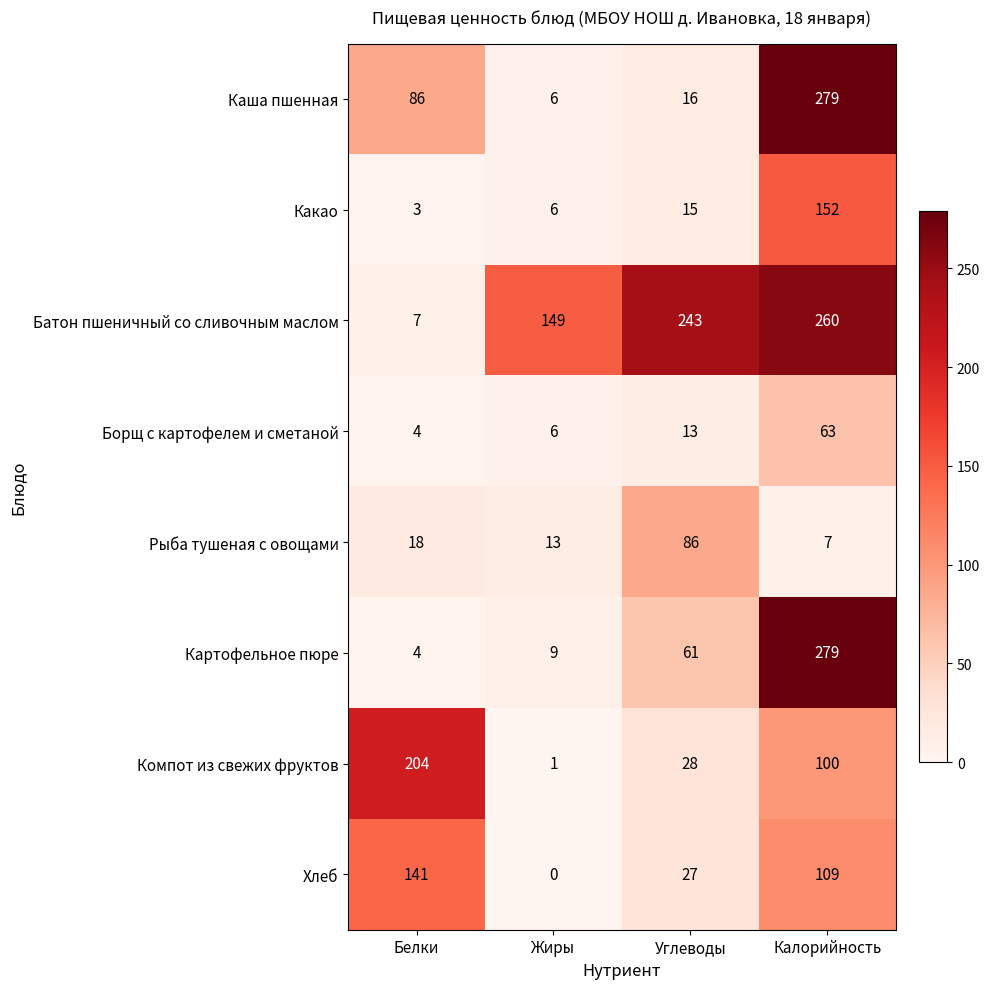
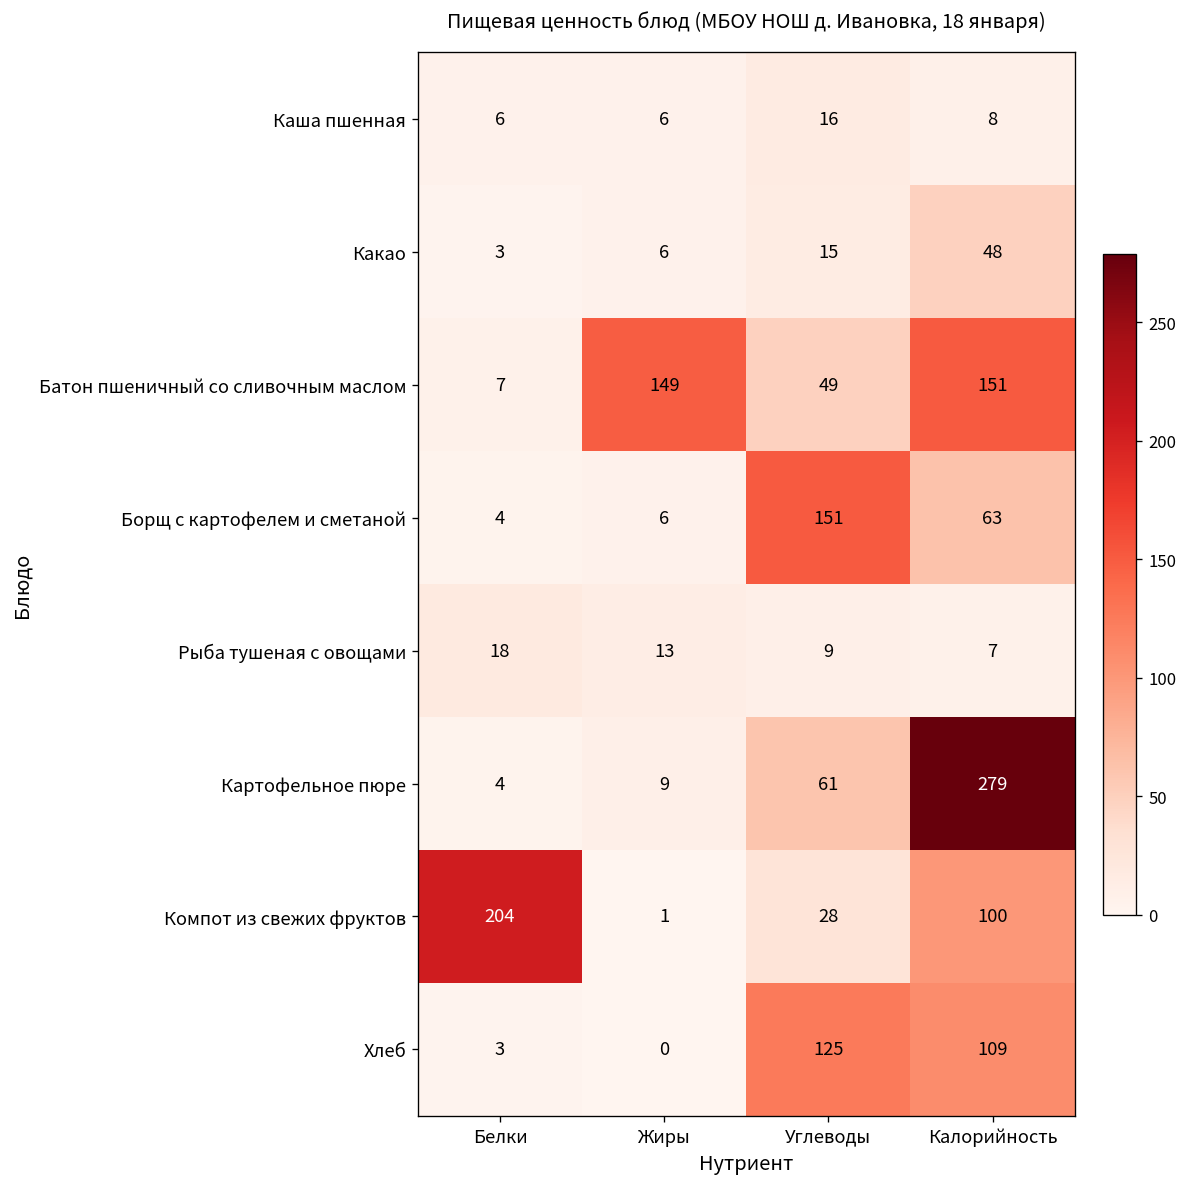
  {
    "Каша пшенная": {
-     "Белки": 86,
+     "Белки": 6,
      "Жиры": 6,
      "Углеводы": 16,
-     "Калорийность": 279
+     "Калорийность": 8
    },
    "Какао": {
      "Белки": 3,
      "Жиры": 6,
      "Углеводы": 15,
-     "Калорийность": 152
+     "Калорийность": 48
    },
    "Батон пшеничный со сливочным маслом": {
      "Белки": 7,
      "Жиры": 149,
-     "Углеводы": 243,
-     "Калорийность": 260
+     "Углеводы": 49,
+     "Калорийность": 151
    },
    "Борщ с картофелем и сметаной": {
      "Белки": 4,
      "Жиры": 6,
-     "Углеводы": 13,
+     "Углеводы": 151,
      "Калорийность": 63
    },
    "Рыба тушеная с овощами": {
      "Белки": 18,
      "Жиры": 13,
-     "Углеводы": 86,
+     "Углеводы": 9,
      "Калорийность": 7
    },
    "Картофельное пюре": {
      "Белки": 4,
      "Жиры": 9,
      "Углеводы": 61,
      "Калорийность": 279
    },
    "Компот из свежих фруктов": {
      "Белки": 204,
      "Жиры": 1,
      "Углеводы": 28,
      "Калорийность": 100
    },
    "Хлеб": {
-     "Белки": 141,
+     "Белки": 3,
      "Жиры": 0,
-     "Углеводы": 27,
+     "Углеводы": 125,
      "Калорийность": 109
    }
  }
